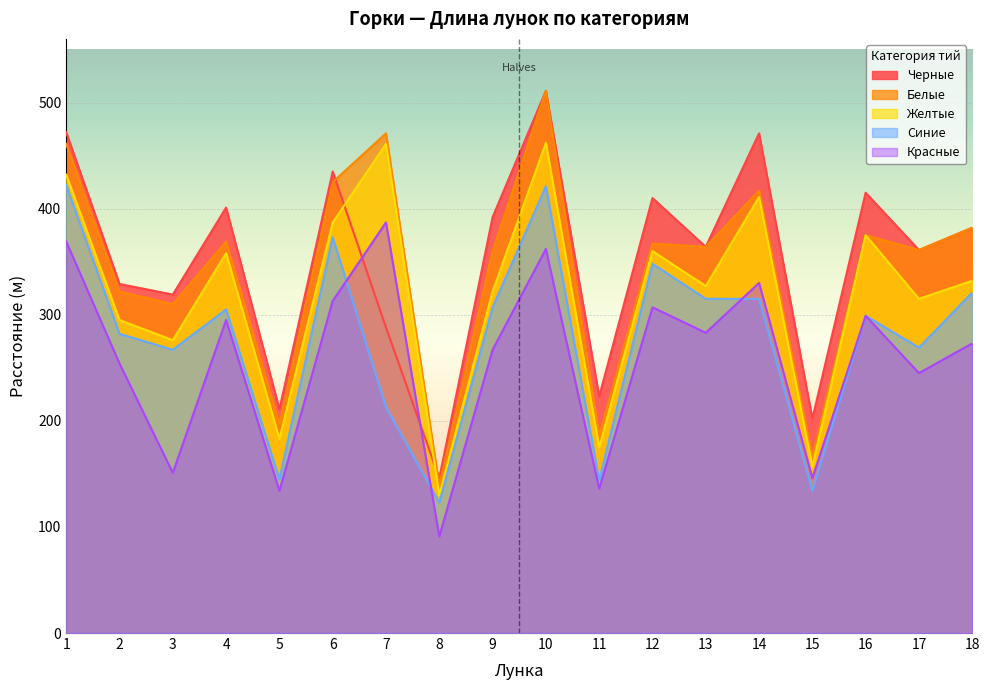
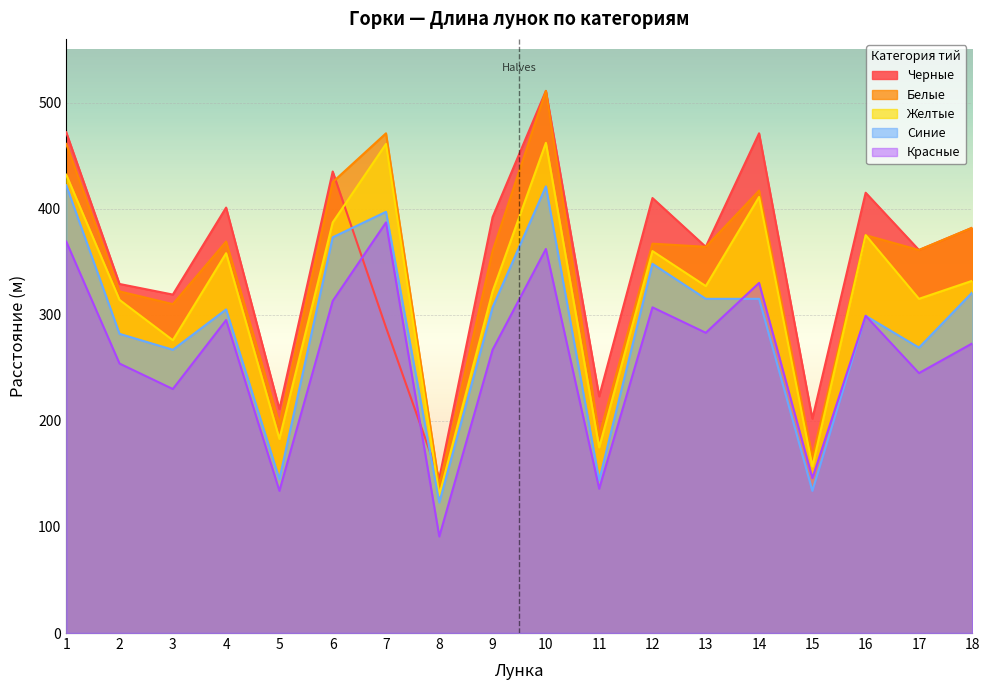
  {
    "Черные": {
      "1": 472,
      "2": 329,
      "3": 319,
      "4": 401,
      "5": 211,
      "6": 435,
      "7": 288,
      "8": 146,
      "9": 392,
      "11": 223,
      "12": 410,
      "14": 471,
      "15": 202,
      "16": 415
    },
    "Белые": {
      "1": 461,
      "2": 322,
      "3": 310,
      "4": 369,
      "5": 197,
      "6": 425,
      "7": 471,
      "8": 139,
      "9": 360,
      "11": 186,
      "12": 367,
      "14": 417,
      "15": 166
    },
    "Желтые": {
      "1": 432,
-     "2": 295,
+     "2": 314,
      "3": 276,
      "4": 358,
      "5": 183,
      "6": 387,
      "7": 461,
      "8": 130,
      "9": 322,
      "10": 462,
      "11": 175,
      "12": 360,
      "13": 327,
      "14": 411,
      "15": 157,
      "17": 315,
      "18": 332
    },
    "Синие": {
      "1": 422,
      "2": 282,
      "3": 267,
      "4": 305,
      "5": 145,
      "6": 373,
-     "7": 213,
+     "7": 397,
      "8": 123,
      "9": 307,
      "10": 421,
      "11": 144,
      "12": 348,
      "13": 315,
      "14": 315,
      "15": 134,
      "17": 269,
      "18": 321
    },
    "Красные": {
      "1": 369,
      "2": 254,
-     "3": 151,
+     "3": 230,
      "4": 295,
      "5": 134,
      "6": 313,
      "7": 387,
      "8": 91,
      "9": 267,
      "10": 362,
      "11": 136,
      "12": 307,
      "13": 283,
      "14": 330,
      "15": 146,
      "17": 245,
      "18": 273
    }
  }
